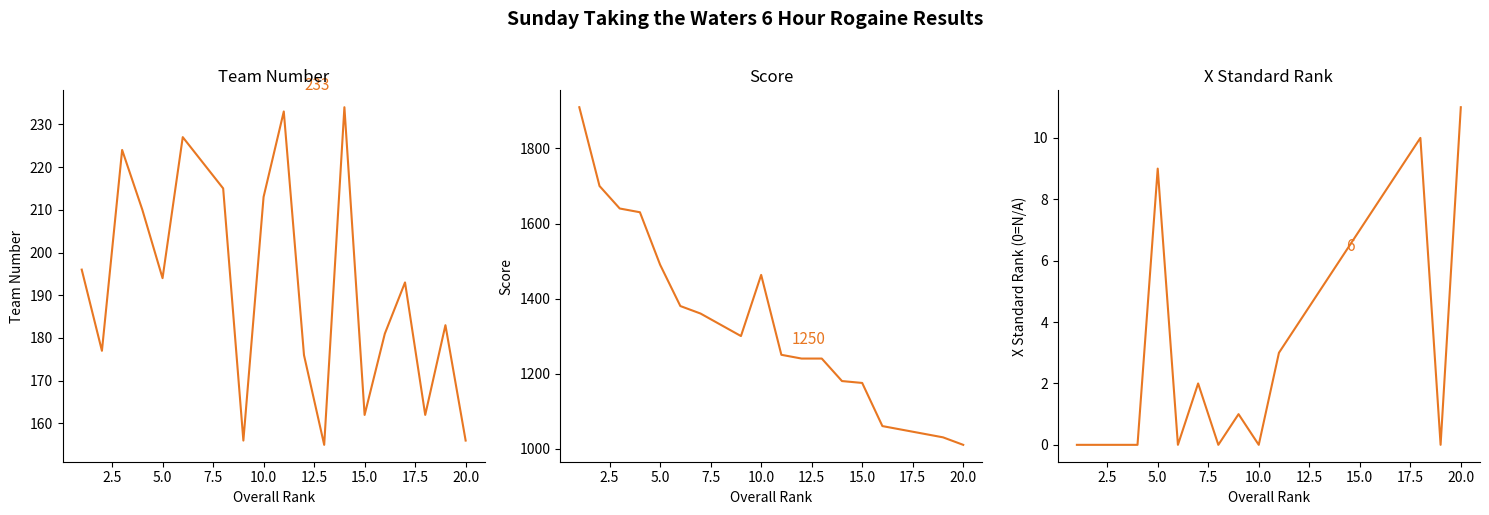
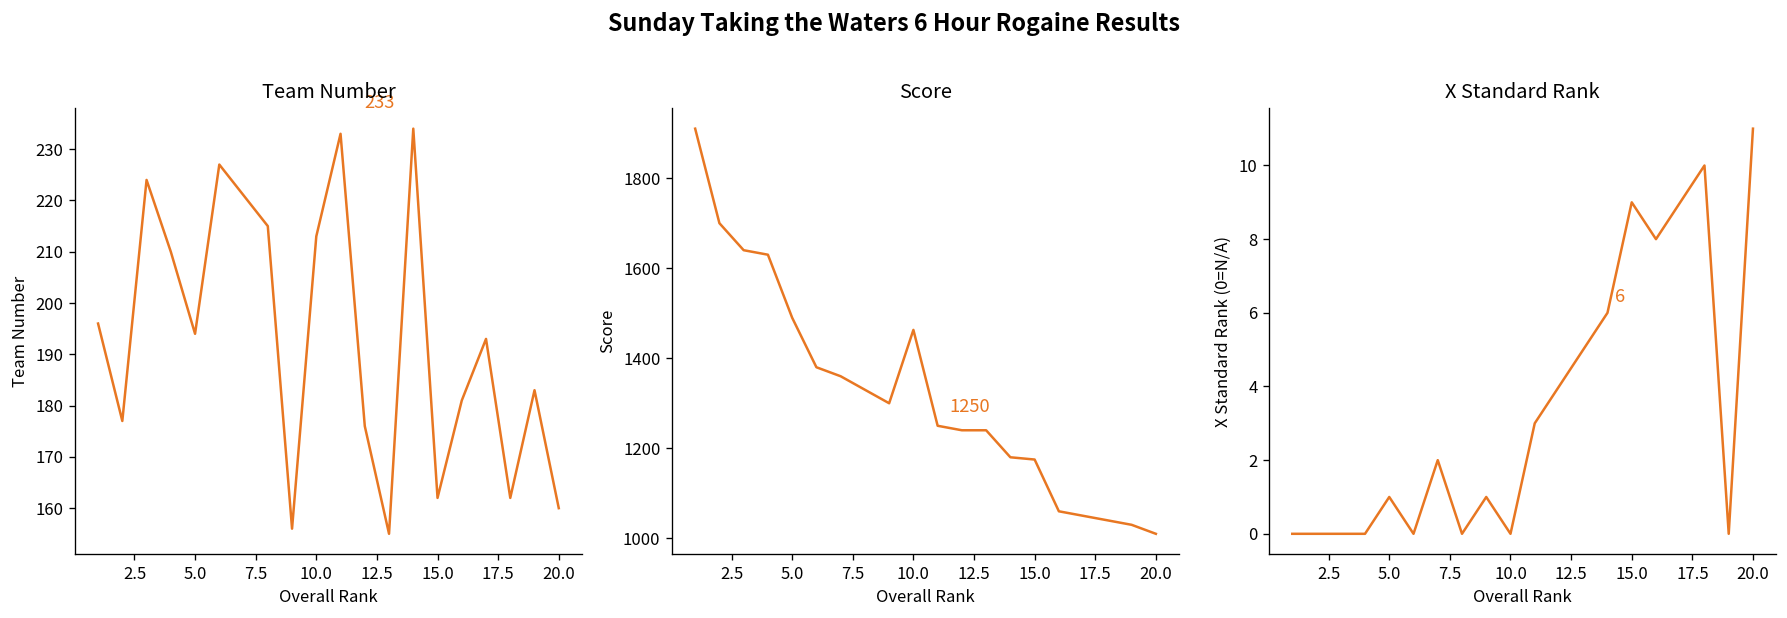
  {
    "Team Number": {
      "5.0": 194,
      "10.0": 213,
      "15.0": 162,
-     "20.0": 156
+     "20.0": 160
    },
    "Score": {
      "5.0": 1490,
      "10.0": 1460,
      "15.0": 1180,
      "20.0": 1010
    },
    "X Standard Rank": {
-     "5.0": 9,
+     "5.0": 1,
      "10.0": 0,
-     "15.0": 7,
+     "15.0": 9,
      "20.0": 11
    }
  }
